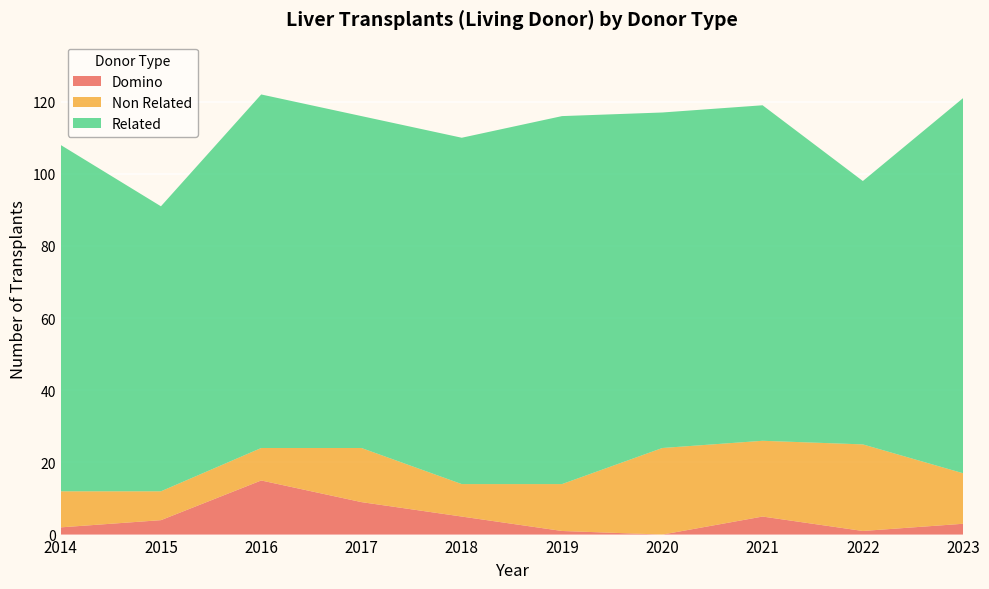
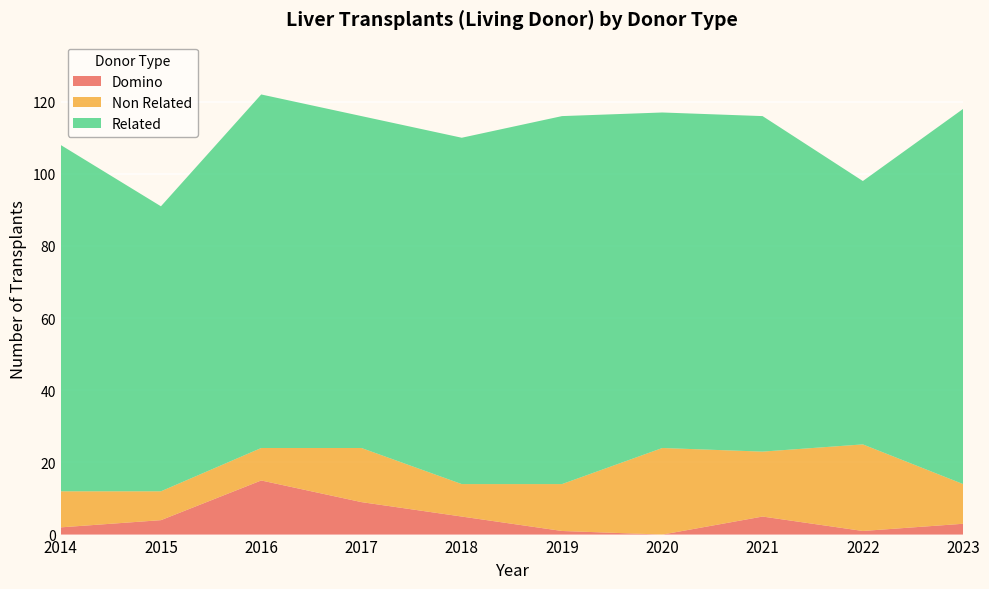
  {
    "Domino": {
      "2014": 2,
      "2015": 4,
      "2016": 15,
      "2017": 9,
      "2018": 5,
      "2019": 1,
      "2020": 0,
      "2021": 5,
      "2022": 1,
      "2023": 3
    },
    "Non Related": {
      "2014": 10,
      "2015": 8,
      "2016": 9,
      "2017": 15,
      "2018": 9,
      "2019": 13,
      "2020": 24,
-     "2021": 21,
+     "2021": 18,
      "2022": 24,
-     "2023": 14
+     "2023": 11
    },
    "Related": {
      "2014": 96,
      "2015": 79,
      "2016": 98,
      "2017": 92,
      "2018": 96,
      "2019": 102,
      "2020": 93,
      "2021": 93,
      "2022": 73,
      "2023": 104
    }
  }
